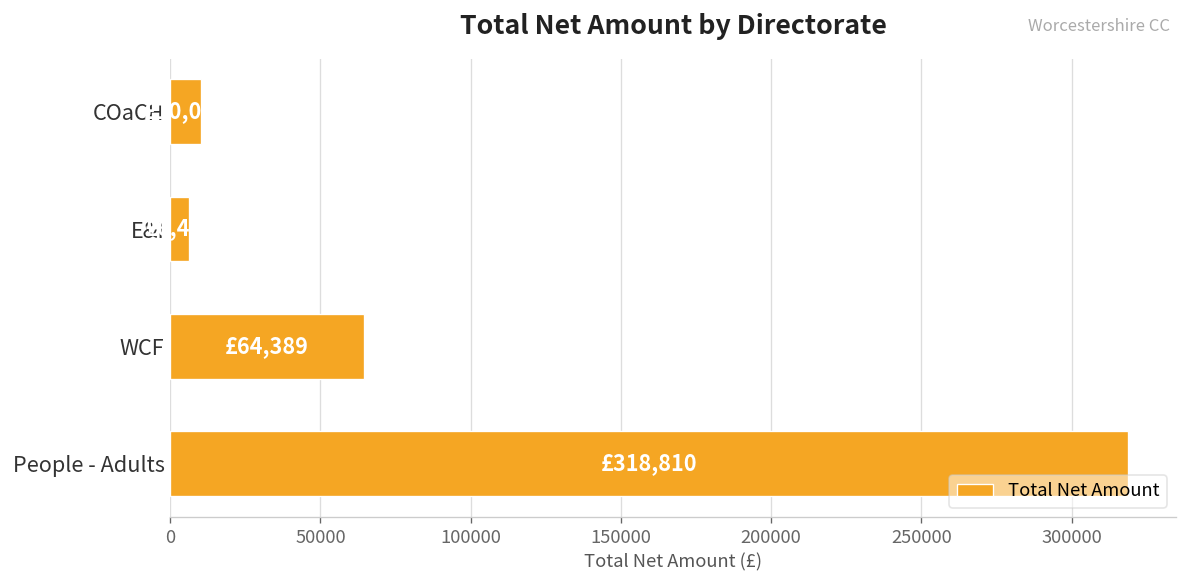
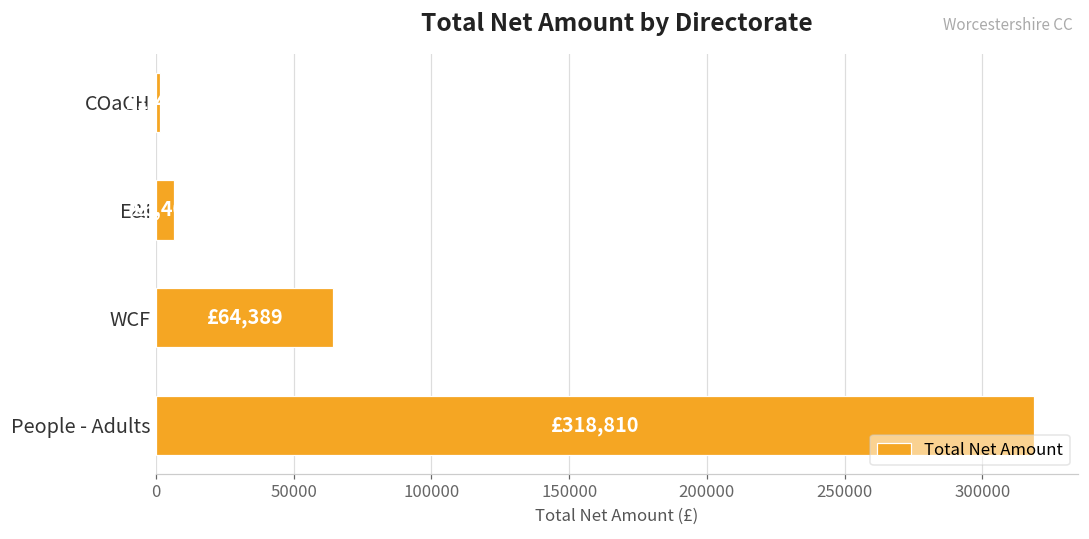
  {
-   "COaCH": 10000,
+   "COaCH": 1000,
    "E&I": 6000
  }
